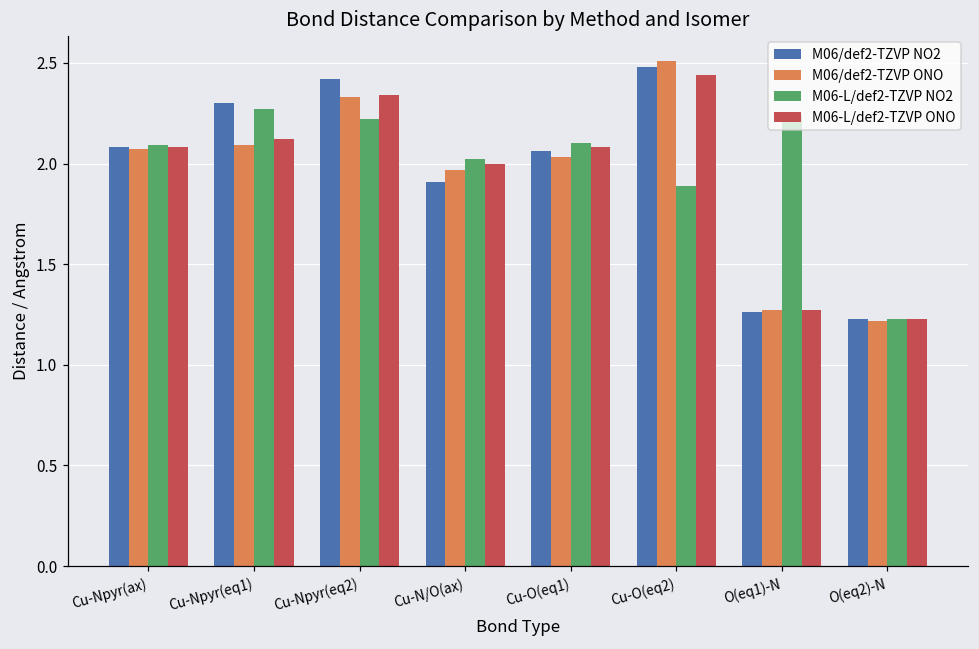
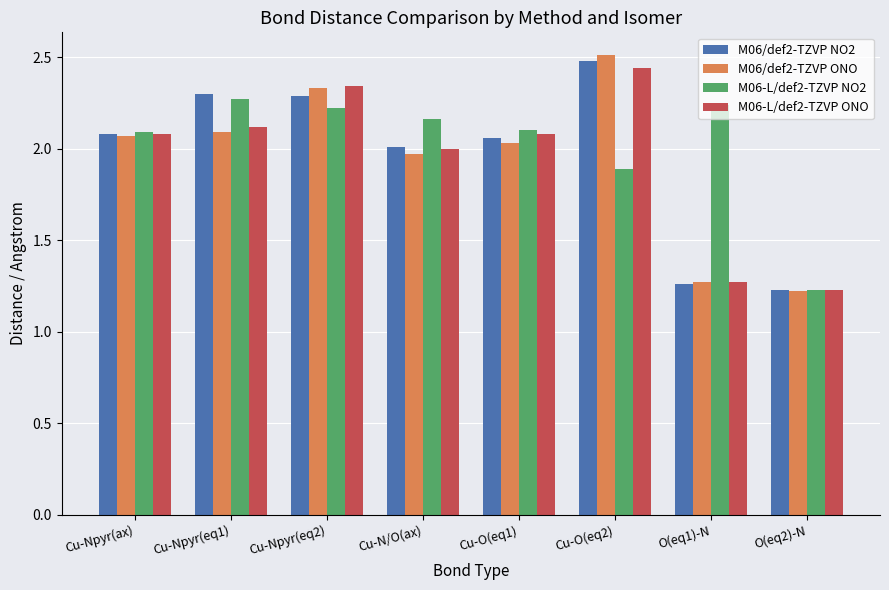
  {
    "M06/def2-TZVP NO2": {
      "Cu-Npyr(ax)": 2.08,
      "Cu-Npyr(eq1)": 2.30,
-     "Cu-Npyr(eq2)": 2.42,
-     "Cu-N/O(ax)": 1.91,
+     "Cu-Npyr(eq2)": 2.29,
+     "Cu-N/O(ax)": 2.01,
      "Cu-O(eq1)": 2.06,
      "Cu-O(eq2)": 2.48,
      "O(eq1)-N": 1.26,
      "O(eq2)-N": 1.23
    },
    "M06-L/def2-TZVP NO2": {
      "Cu-Npyr(ax)": 2.09,
      "Cu-Npyr(eq1)": 2.27,
      "Cu-Npyr(eq2)": 2.22,
-     "Cu-N/O(ax)": 2.02,
+     "Cu-N/O(ax)": 2.16,
      "Cu-O(eq1)": 2.10,
      "Cu-O(eq2)": 1.89,
      "O(eq2)-N": 1.23
    }
  }
